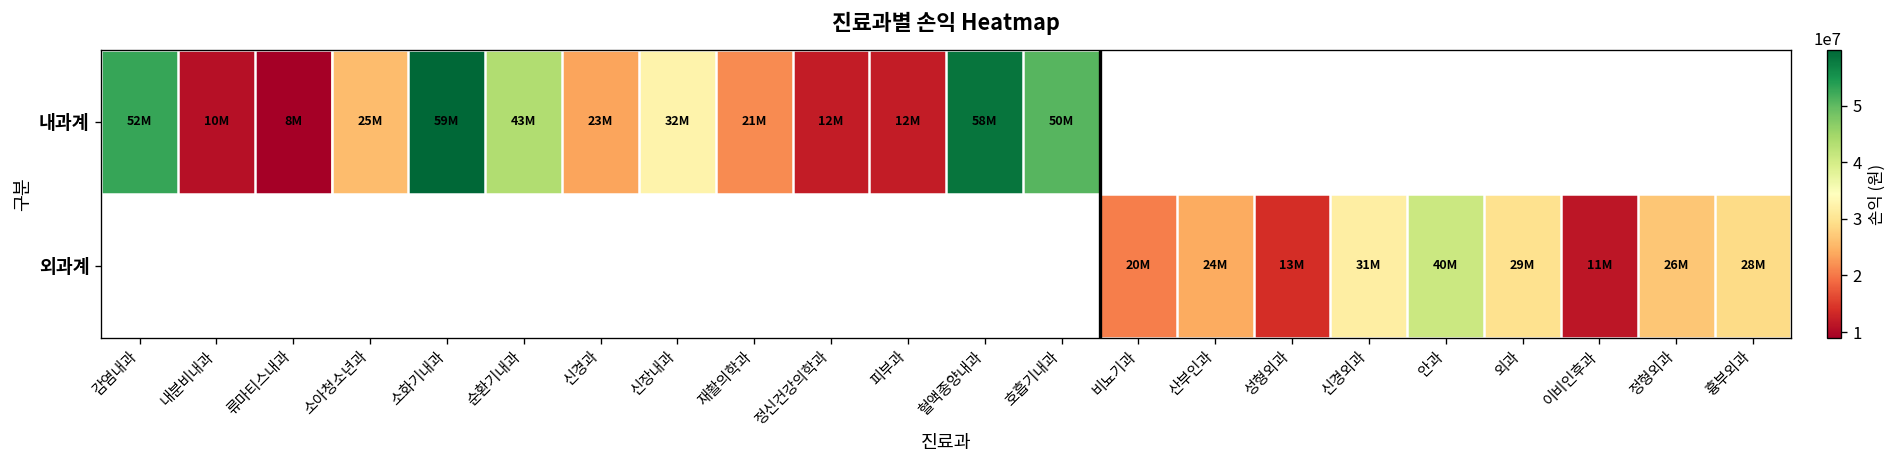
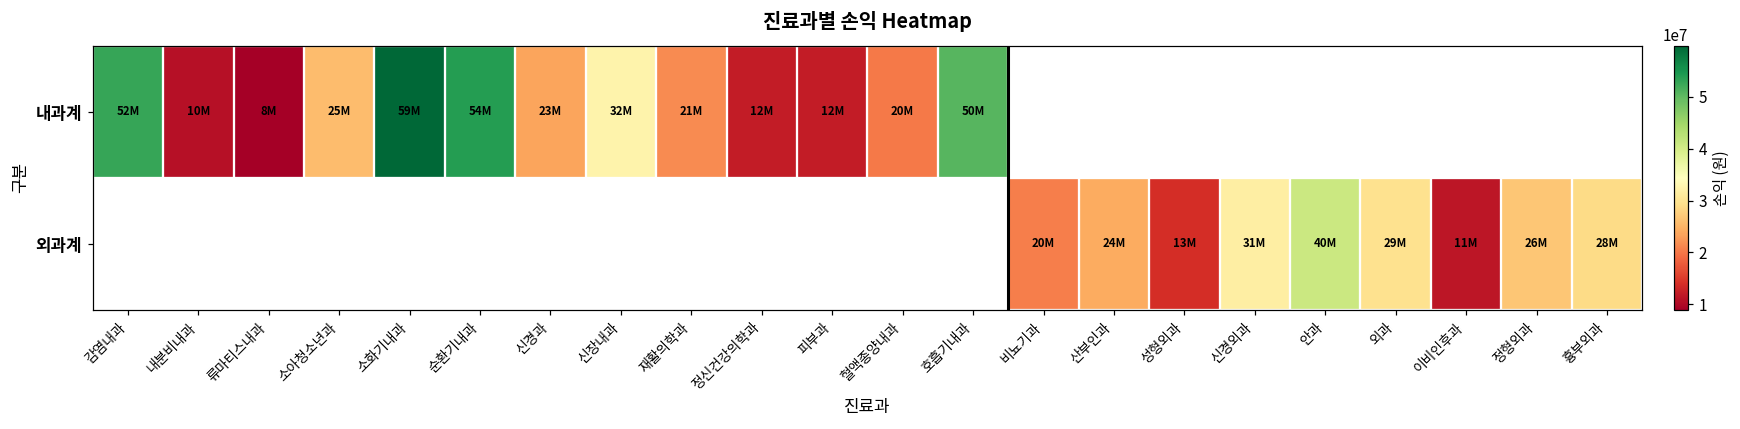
  {
    "내과계": {
      "감염내과": "52M",
      "내분비내과": "10M",
      "류마티스내과": "8M",
      "소아청소년과": "25M",
      "소화기내과": "59M",
-     "순환기내과": "43M",
+     "순환기내과": "54M",
      "신경과": "23M",
      "신장내과": "32M",
      "재활의학과": "21M",
      "정신건강의학과": "12M",
      "피부과": "12M",
-     "혈액종양내과": "58M",
+     "혈액종양내과": "20M",
      "호흡기내과": "50M"
    },
    "외과계": {
      "비뇨기과": "20M",
      "산부인과": "24M",
      "성형외과": "13M",
      "신경외과": "31M",
      "안과": "40M",
      "외과": "29M",
      "이비인후과": "11M",
      "정형외과": "26M",
      "흉부외과": "28M"
    }
  }
